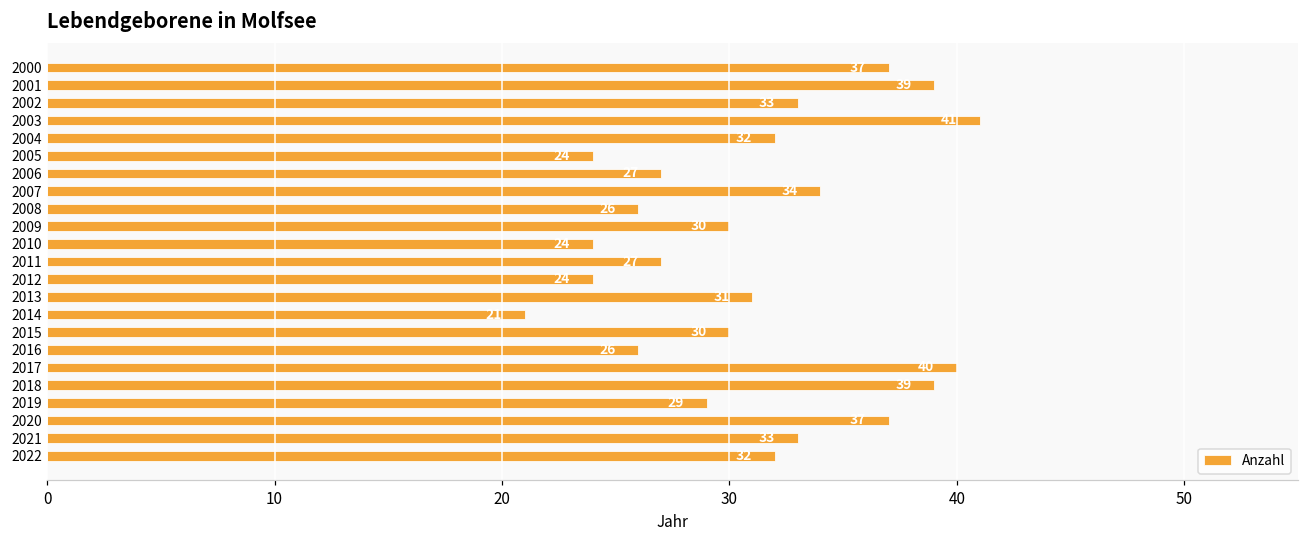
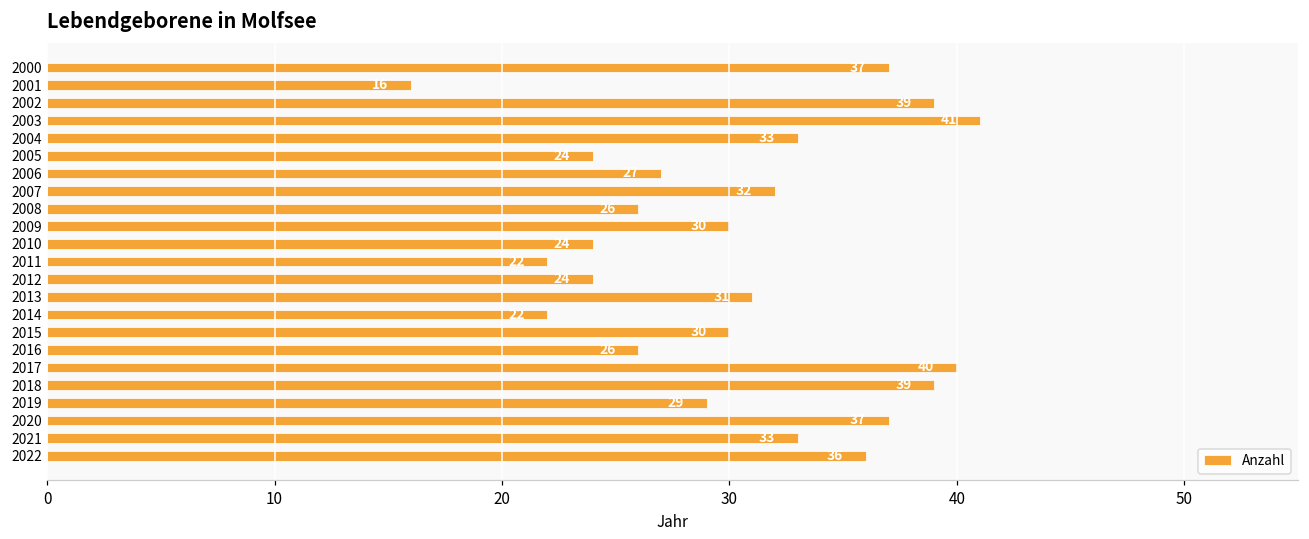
  {
-   "2001": 39,
-   "2002": 33,
+   "2001": 16,
+   "2002": 39,
    "2003": 41,
-   "2004": 32,
+   "2004": 33,
    "2005": 24,
-   "2007": 34,
+   "2007": 32,
    "2008": 26,
    "2009": 30,
    "2010": 24,
-   "2011": 27,
+   "2011": 22,
    "2012": 24,
    "2013": 31,
-   "2014": 21,
+   "2014": 22,
    "2015": 30,
    "2016": 26,
    "2017": 40,
    "2018": 39,
    "2019": 29,
-   "2022": 32
+   "2022": 36
  }
